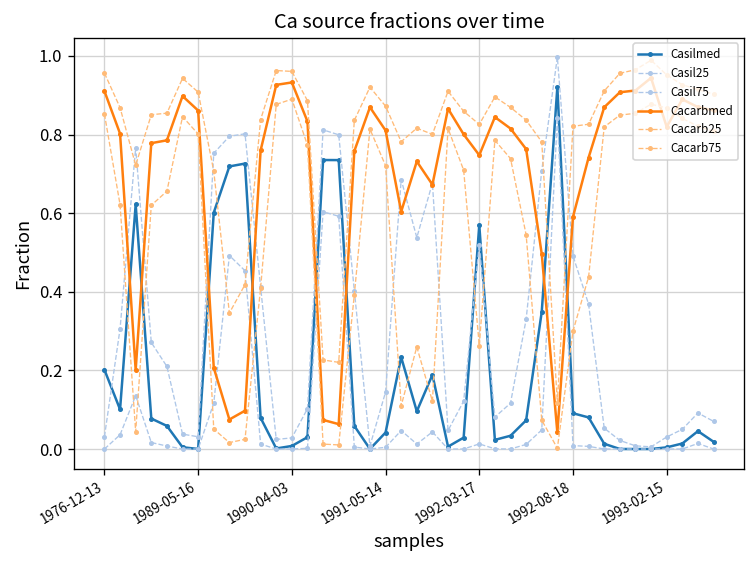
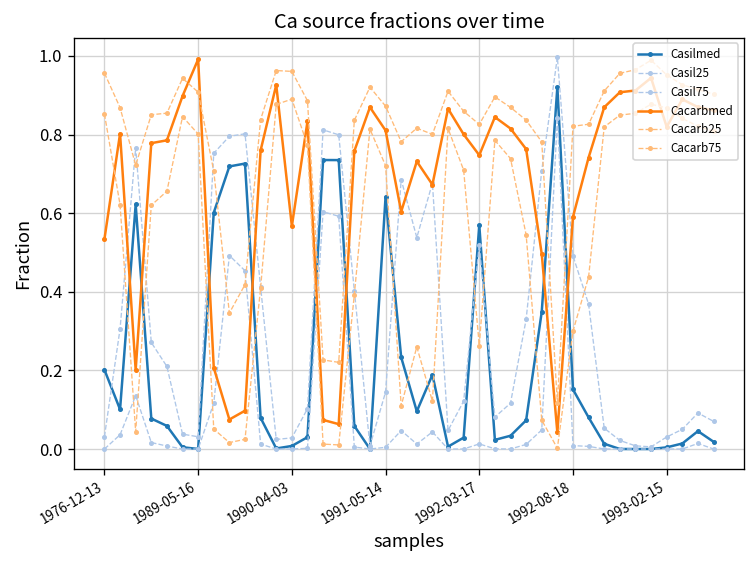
  {
    "Casilmed": {
      "1976-12-13": 0.20,
      "1990-04-03": 0.01,
-     "1991-05-14": 0.04,
+     "1991-05-14": 0.64,
      "1992-03-17": 0.57,
-     "1992-08-18": 0.09
+     "1992-08-18": 0.15
    },
    "Cacarbmed": {
-     "1976-12-13": 0.91,
-     "1989-05-16": 0.86,
-     "1990-04-03": 0.93,
+     "1976-12-13": 0.53,
+     "1989-05-16": 0.99,
+     "1990-04-03": 0.57,
      "1991-05-14": 0.81,
      "1992-03-17": 0.75,
      "1992-08-18": 0.59
    }
  }
